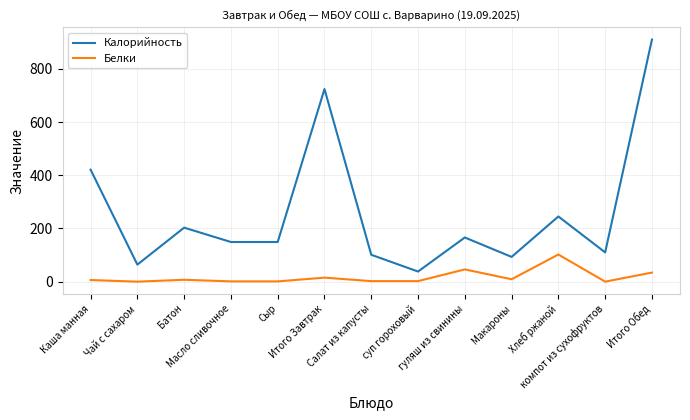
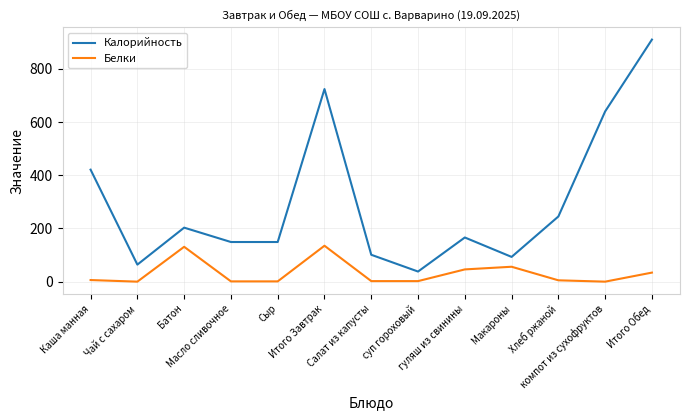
  {
    "Калорийность": {
      "Каша манная": 420,
      "Чай с сахаром": 60,
      "Батон": 200,
      "Масло сливочное": 150,
      "Сыр": 150,
      "Итого Завтрак": 720,
      "Салат из капусты": 100,
      "суп гороховый": 40,
      "гуляш из свинины": 170,
      "Макароны": 90,
      "Хлеб ржаной": 250,
-     "компот из сухофруктов": 110,
+     "компот из сухофруктов": 640,
      "Итого Обед": 910
    },
    "Белки": {
      "Каша манная": 10,
      "Чай с сахаром": 0,
-     "Батон": 10,
+     "Батон": 130,
      "Масло сливочное": 0,
      "Сыр": 0,
-     "Итого Завтрак": 20,
+     "Итого Завтрак": 140,
      "Салат из капусты": 0,
      "суп гороховый": 0,
      "гуляш из свинины": 50,
-     "Макароны": 10,
-     "Хлеб ржаной": 100,
+     "Макароны": 60,
+     "Хлеб ржаной": 10,
      "компот из сухофруктов": 0,
      "Итого Обед": 30
    }
  }
